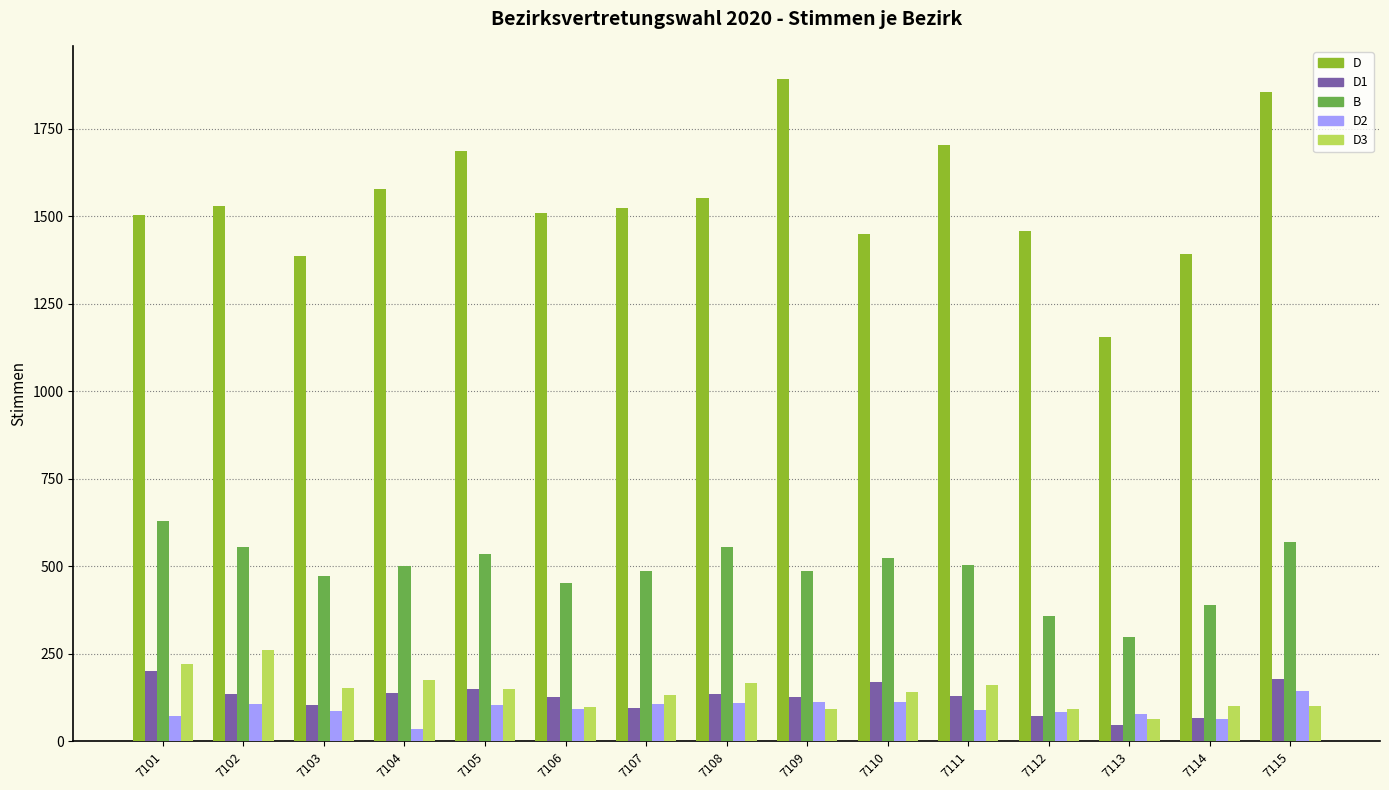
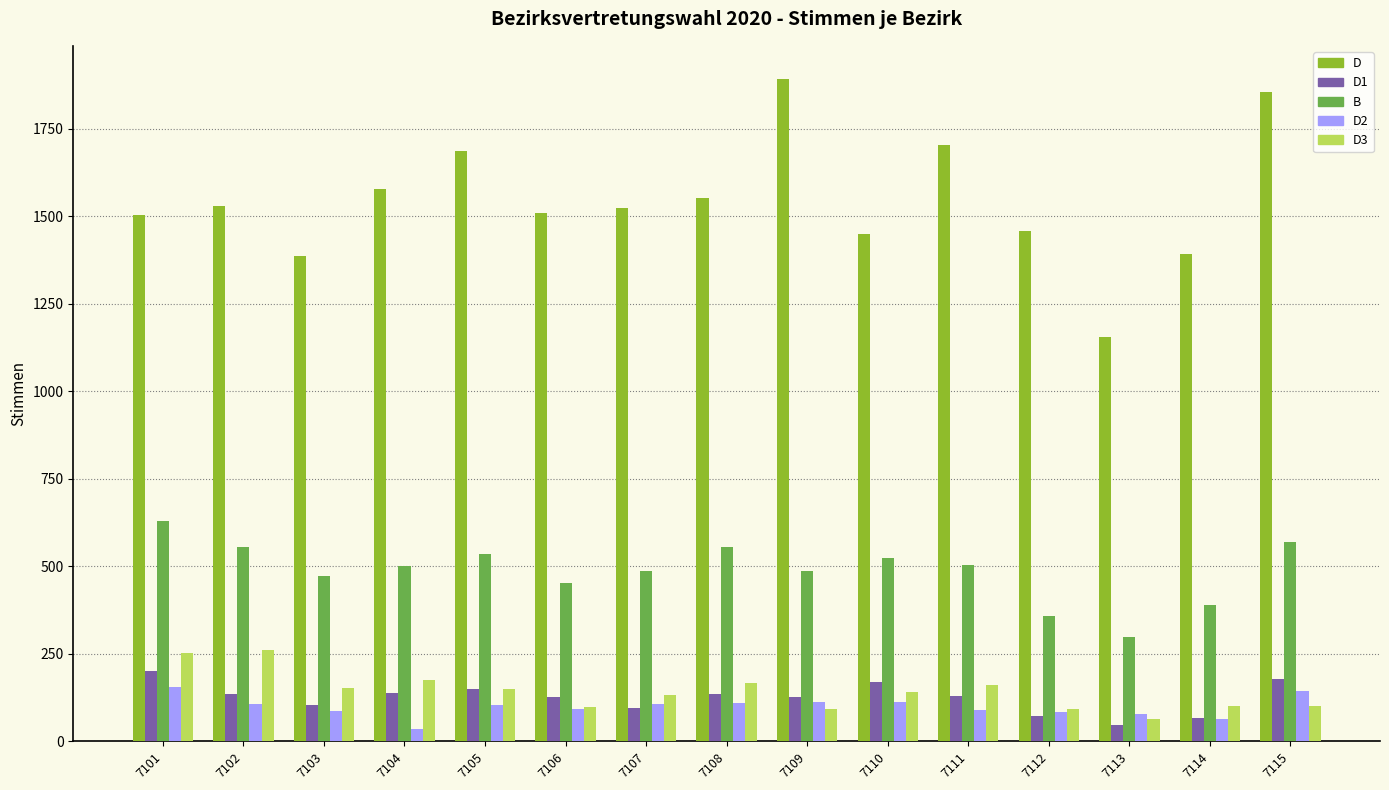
  {
    "D1": {
      "7101": 200,
      "7102": 130,
      "7103": 110,
      "7104": 140,
      "7105": 150,
      "7106": 130,
      "7107": 100,
      "7108": 140,
      "7109": 130,
      "7110": 170,
      "7111": 130,
      "7112": 70,
      "7113": 50,
      "7114": 70,
      "7115": 180
    },
    "D2": {
-     "7101": 70,
+     "7101": 160,
      "7102": 110,
      "7103": 90,
      "7104": 30,
      "7105": 100,
      "7106": 90,
      "7107": 110,
      "7108": 110,
      "7109": 110,
      "7110": 110,
      "7111": 90,
      "7112": 80,
      "7113": 80,
      "7114": 60,
      "7115": 140
    },
    "D3": {
-     "7101": 220,
+     "7101": 250,
      "7102": 260,
      "7103": 150,
      "7104": 180,
      "7105": 150,
      "7106": 100,
      "7107": 130,
      "7108": 170,
      "7109": 90,
      "7110": 140,
      "7111": 160,
      "7112": 90,
      "7113": 60,
      "7114": 100,
      "7115": 100
    }
  }
